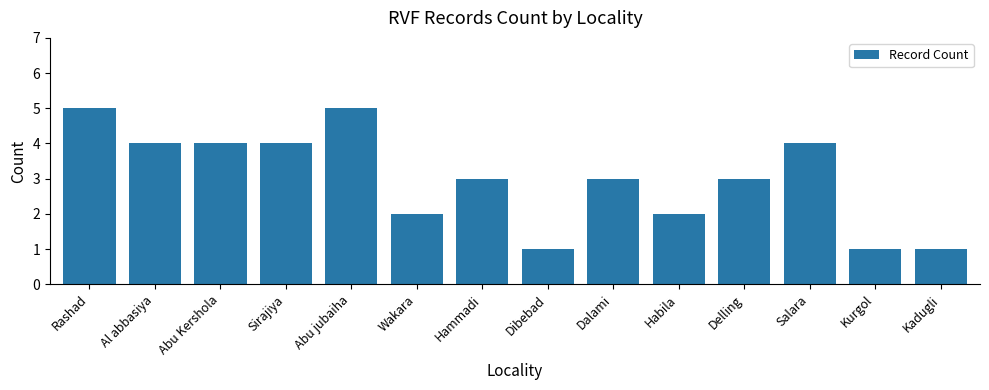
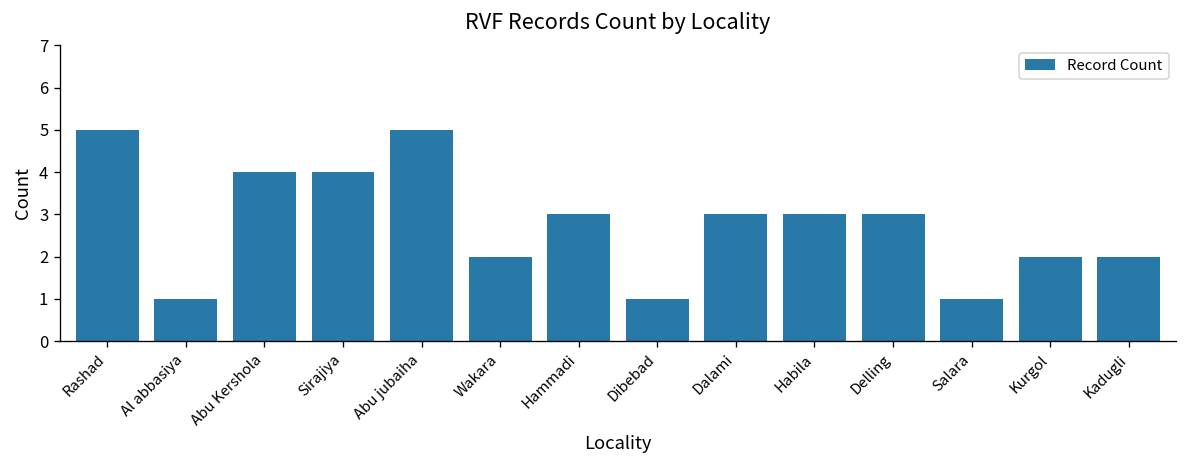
  {
    "Rashad": 5,
-   "Al abbasiya": 4,
+   "Al abbasiya": 1,
    "Abu Kershola": 4,
    "Sirajiya": 4,
    "Abu jubaiha": 5,
    "Wakara": 2,
    "Hammadi": 3,
    "Dibebad": 1,
    "Dalami": 3,
-   "Habila": 2,
+   "Habila": 3,
    "Delling": 3,
-   "Salara": 4,
-   "Kurgol": 1,
-   "Kadugli": 1
+   "Salara": 1,
+   "Kurgol": 2,
+   "Kadugli": 2
  }
